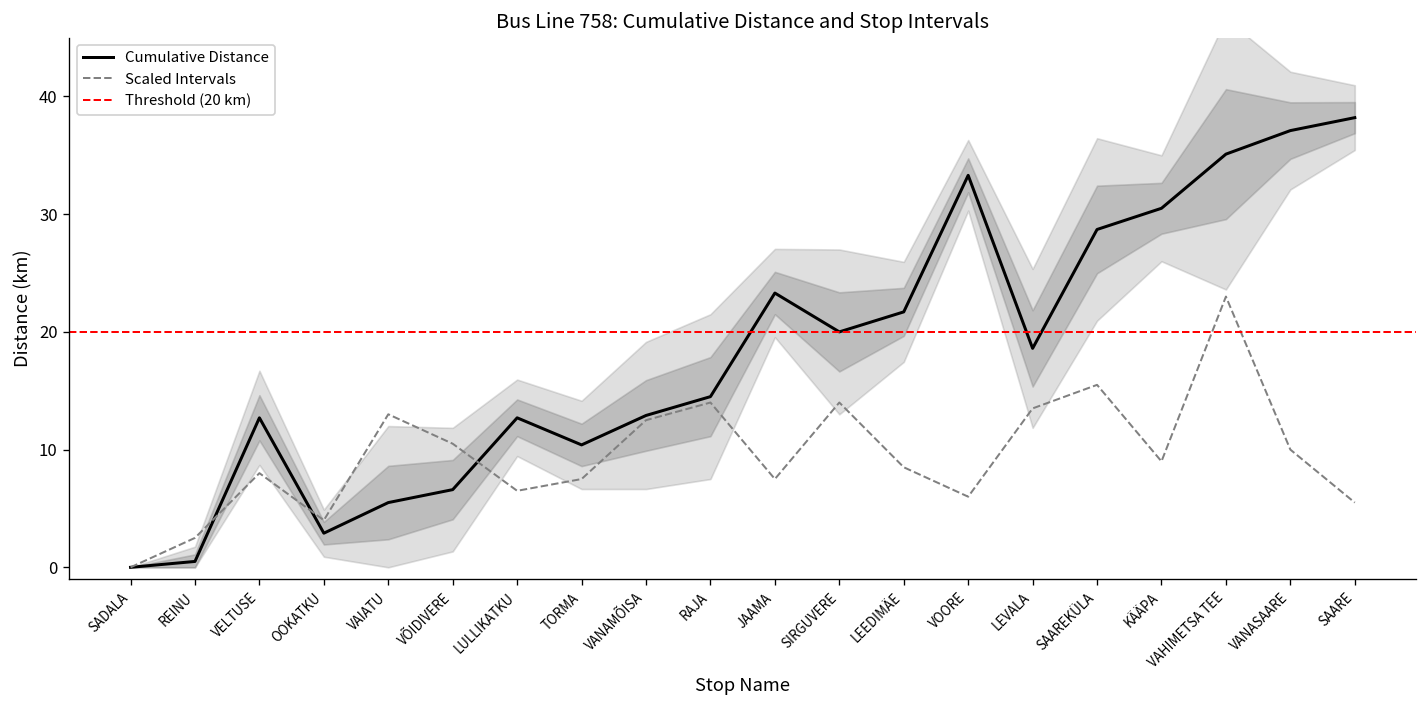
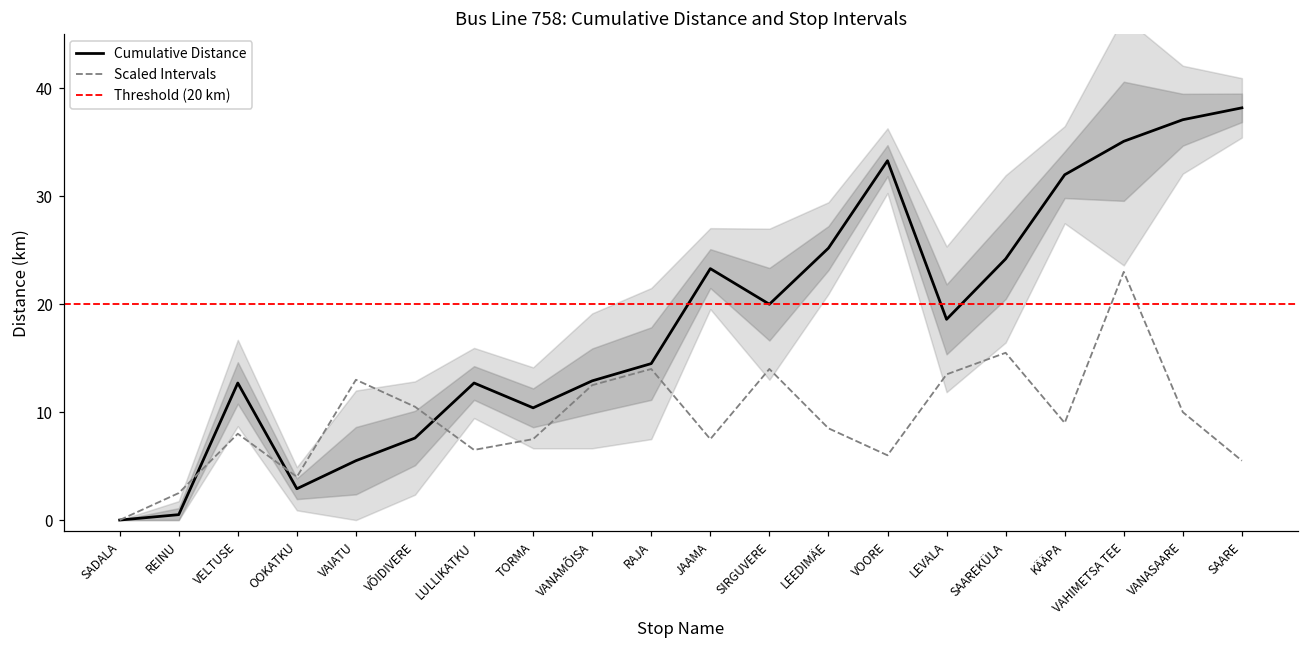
  {
    "Cumulative Distance": {
      "REINU": 1,
      "VELTUSE": 13,
      "OOKATKU": 3,
      "VAIATU": 6,
-     "VÕIDIVERE": 7,
+     "VÕIDIVERE": 8,
      "LULLIKATKU": 13,
      "TORMA": 10,
      "VANAMÕISA": 13,
      "RAJA": 15,
      "JAAMA": 23,
      "SIRGUVERE": 20,
-     "LEEDIMÄE": 22,
+     "LEEDIMÄE": 25,
      "VOORE": 33,
      "LEVALA": 19,
-     "SAAREKÜLA": 29,
-     "KÄÄPA": 31,
+     "SAAREKÜLA": 24,
+     "KÄÄPA": 32,
      "VAHIMETSA TEE": 35,
      "VANASAARE": 37,
      "SAARE": 38
    }
  }
